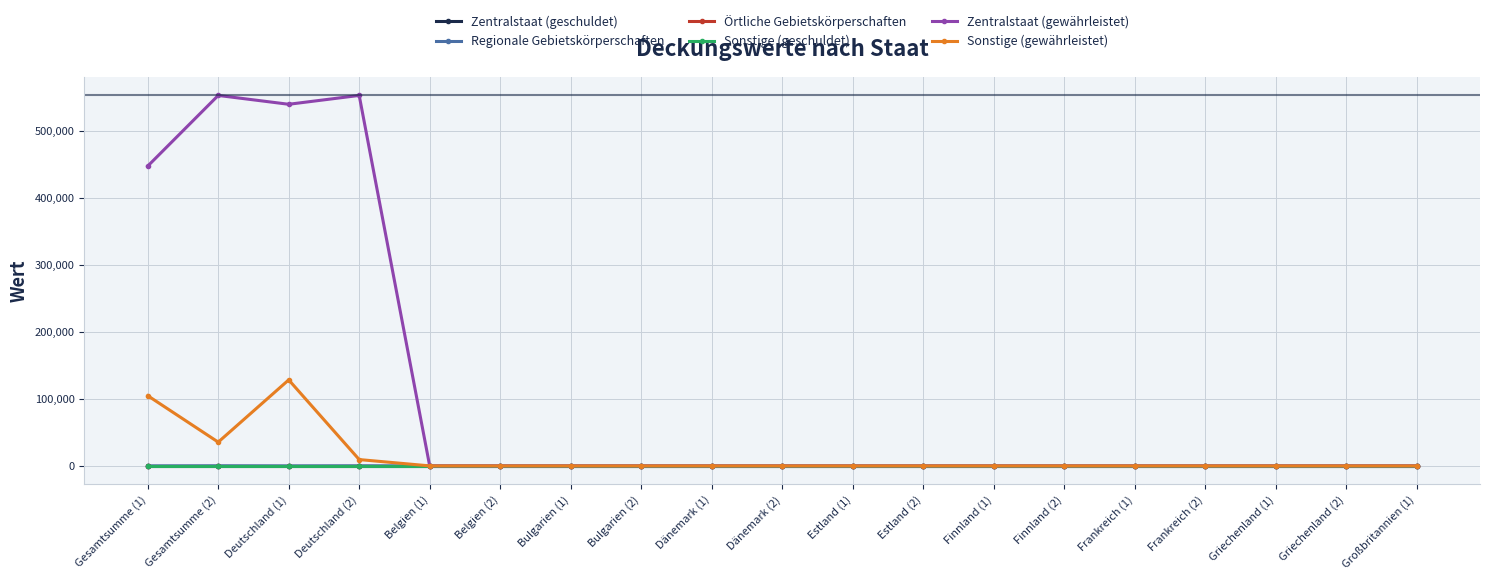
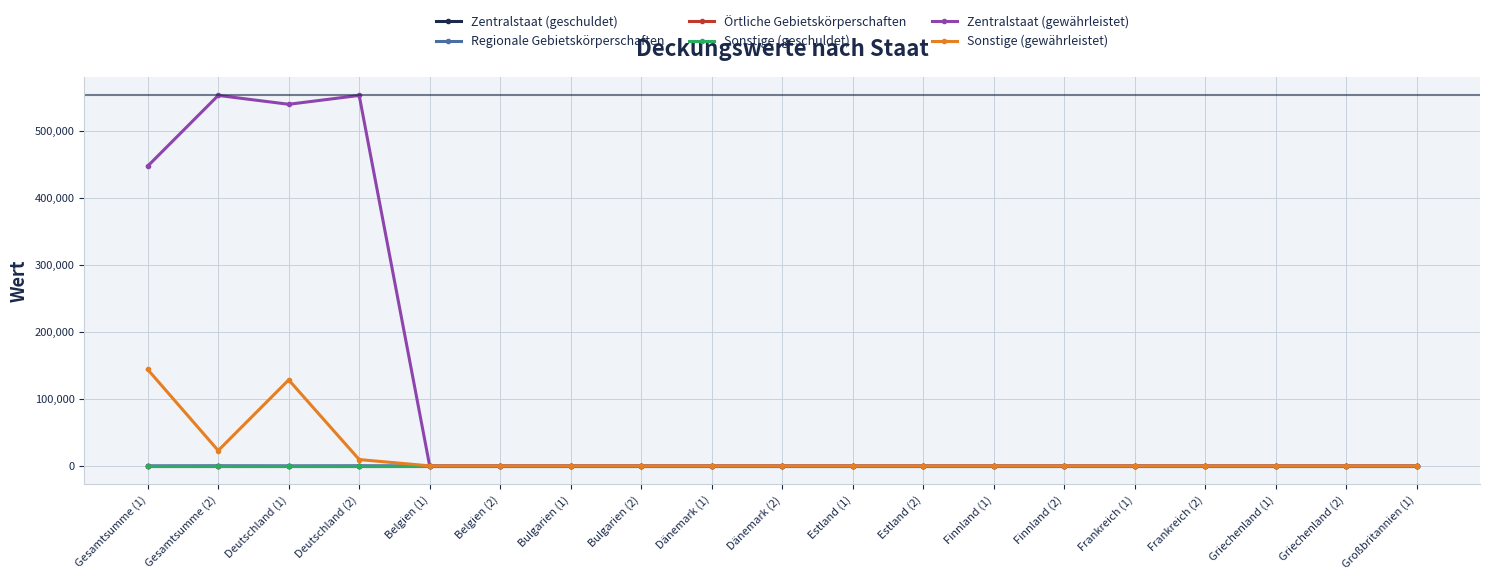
  {
    "Sonstige (geschuldet)": {
      "Gesamtsumme (1)": "0",
      "Gesamtsumme (2)": "0",
      "Deutschland (1)": "0",
      "Deutschland (2)": "0"
    },
    "Zentralstaat (gewährleistet)": {
      "Gesamtsumme (1)": "450,000",
      "Gesamtsumme (2)": "550,000",
      "Deutschland (1)": "540,000",
      "Deutschland (2)": "550,000"
    },
    "Sonstige (gewährleistet)": {
-     "Gesamtsumme (1)": "100,000",
-     "Gesamtsumme (2)": "40,000",
+     "Gesamtsumme (1)": "140,000",
+     "Gesamtsumme (2)": "20,000",
      "Deutschland (1)": "130,000",
      "Deutschland (2)": "10,000"
    }
  }
